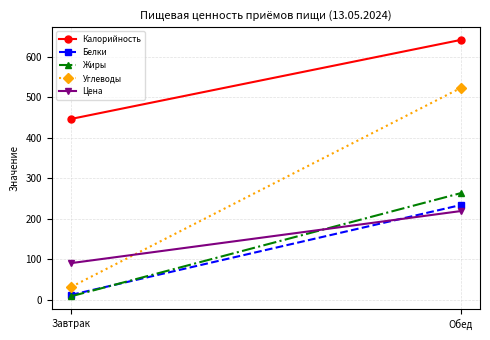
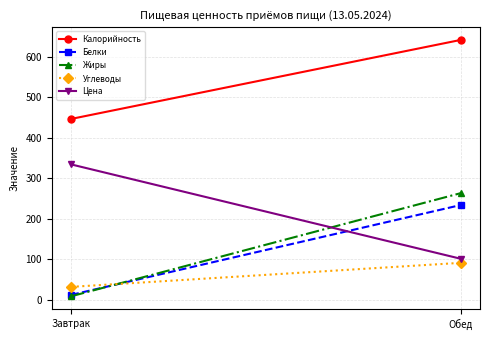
  {
    "Калорийность": {
      "Завтрак": 450,
      "Обед": 640
    },
    "Белки": {
      "Обед": 230
    },
    "Жиры": {
      "Обед": 260
    },
    "Углеводы": {
      "Завтрак": 30,
-     "Обед": 520
+     "Обед": 90
    },
    "Цена": {
-     "Завтрак": 90,
-     "Обед": 220
+     "Завтрак": 330,
+     "Обед": 100
    }
  }
